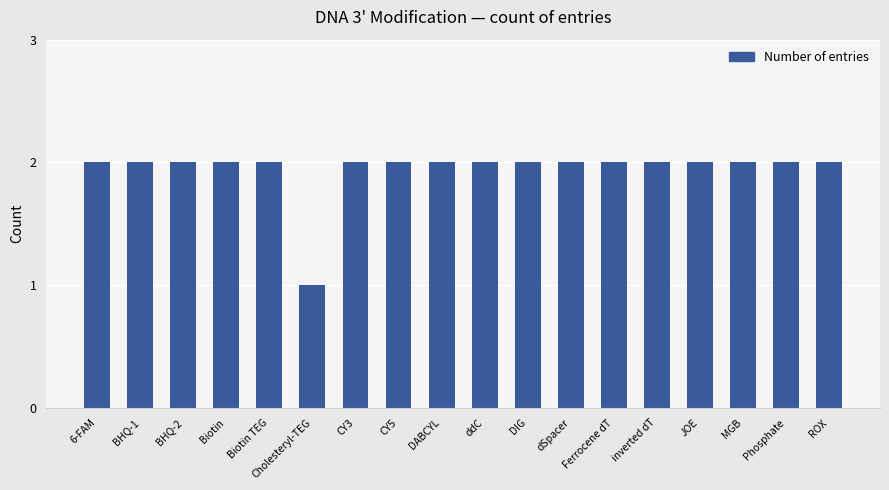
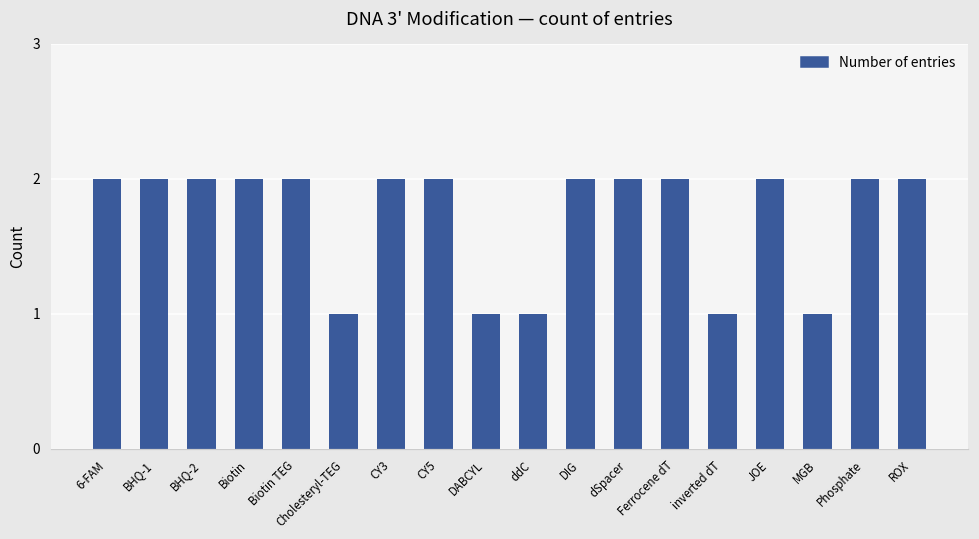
  {
    "6-FAM": 2,
    "BHQ-1": 2,
    "BHQ-2": 2,
    "Biotin": 2,
    "Biotin TEG": 2,
    "Cholesteryl-TEG": 1,
    "CY3": 2,
    "CY5": 2,
-   "DABCYL": 2,
-   "ddC": 2,
+   "DABCYL": 1,
+   "ddC": 1,
    "DIG": 2,
    "dSpacer": 2,
    "Ferrocene dT": 2,
-   "inverted dT": 2,
+   "inverted dT": 1,
    "JOE": 2,
-   "MGB": 2,
+   "MGB": 1,
    "Phosphate": 2,
    "ROX": 2
  }
